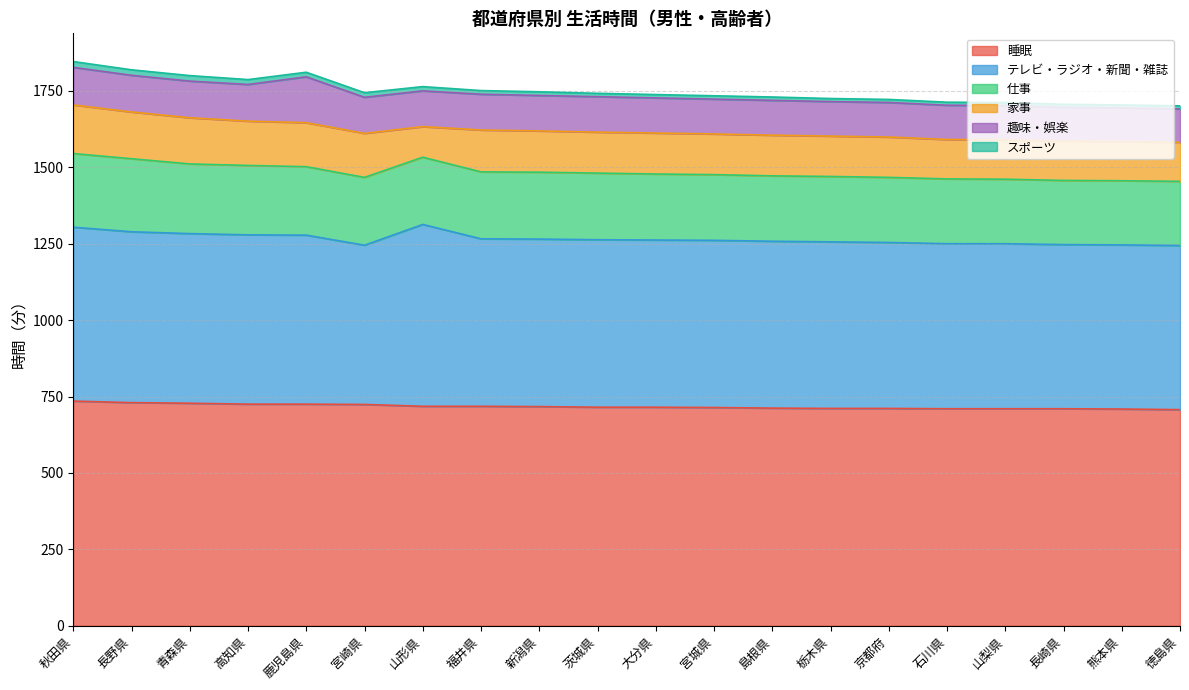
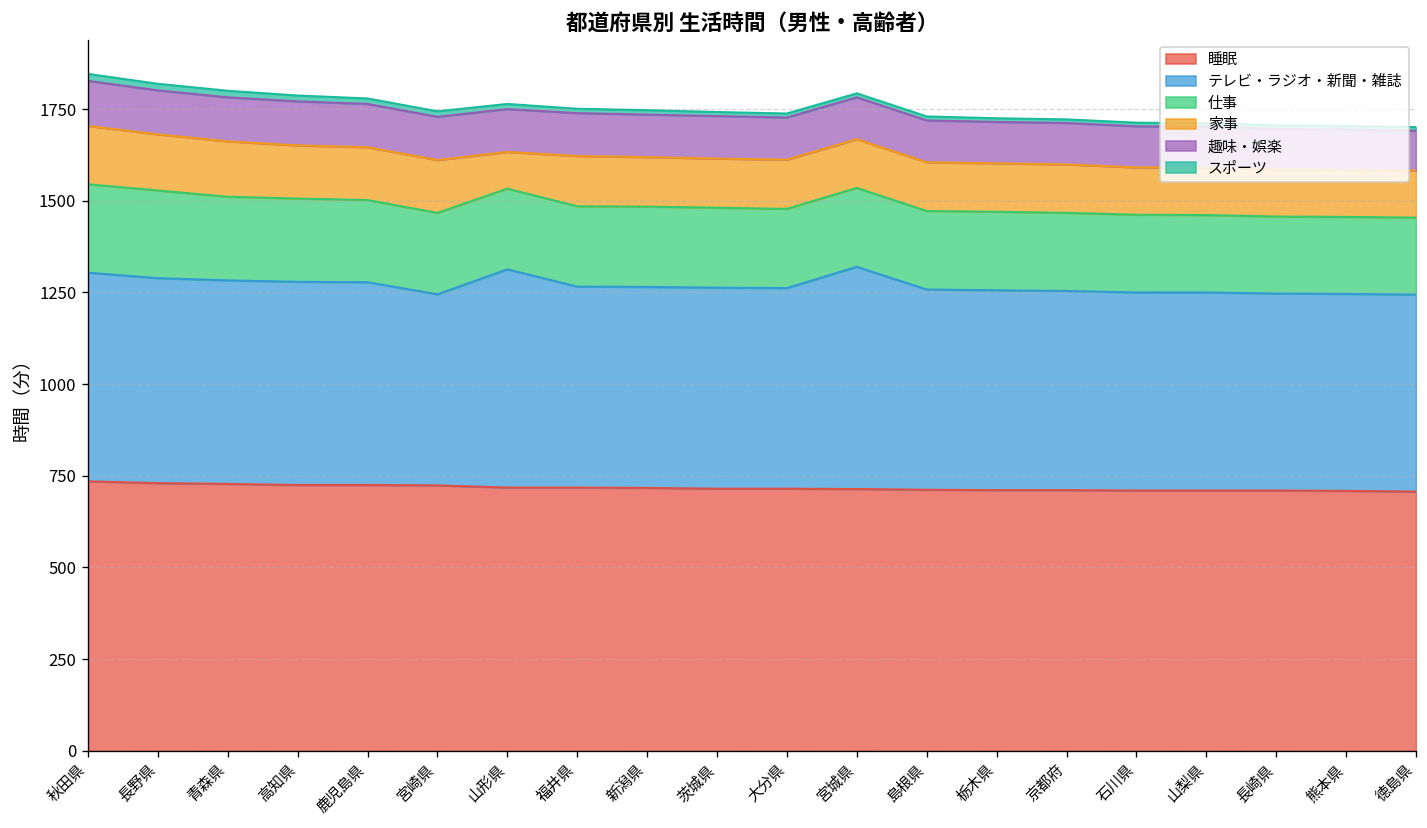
  {
    "睡眠": {
      "秋田県": 740,
      "長野県": 730,
      "青森県": 730,
      "高知県": 730,
      "鹿児島県": 730,
      "宮崎県": 720,
      "山形県": 720,
      "福井県": 720,
      "新潟県": 720,
      "茨城県": 720,
      "大分県": 720,
      "宮城県": 710,
      "島根県": 710,
      "栃木県": 710,
      "京都府": 710,
      "石川県": 710,
      "山梨県": 710,
      "長崎県": 710,
      "熊本県": 710,
      "徳島県": 710
    },
    "テレビ・ラジオ・新聞・雑誌": {
      "秋田県": 570,
      "長野県": 560,
      "青森県": 560,
      "高知県": 550,
      "鹿児島県": 550,
      "宮崎県": 520,
      "山形県": 600,
      "福井県": 550,
      "新潟県": 550,
      "茨城県": 550,
      "大分県": 550,
-     "宮城県": 550,
+     "宮城県": 610,
      "島根県": 550,
      "栃木県": 550,
      "京都府": 540,
      "石川県": 540,
      "山梨県": 540,
      "長崎県": 540,
      "熊本県": 540,
      "徳島県": 540
    },
    "家事": {
      "秋田県": 160,
      "長野県": 150,
      "青森県": 150,
      "高知県": 150,
      "鹿児島県": 140,
      "宮崎県": 140,
      "山形県": 100,
      "福井県": 140,
      "新潟県": 140,
      "茨城県": 130,
      "大分県": 130,
      "宮城県": 130,
      "島根県": 130,
      "栃木県": 130,
      "京都府": 130,
      "石川県": 130,
      "徳島県": 130
    },
    "趣味・娯楽": {
      "秋田県": 120,
      "長野県": 120,
      "青森県": 120,
      "高知県": 120,
-     "鹿児島県": 150,
+     "鹿児島県": 120,
      "宮崎県": 120,
      "山形県": 120,
      "福井県": 120,
      "新潟県": 120,
      "茨城県": 120,
      "大分県": 120,
      "宮城県": 110,
      "島根県": 110,
      "栃木県": 110,
      "京都府": 110,
      "石川県": 110,
      "徳島県": 110
    }
  }
